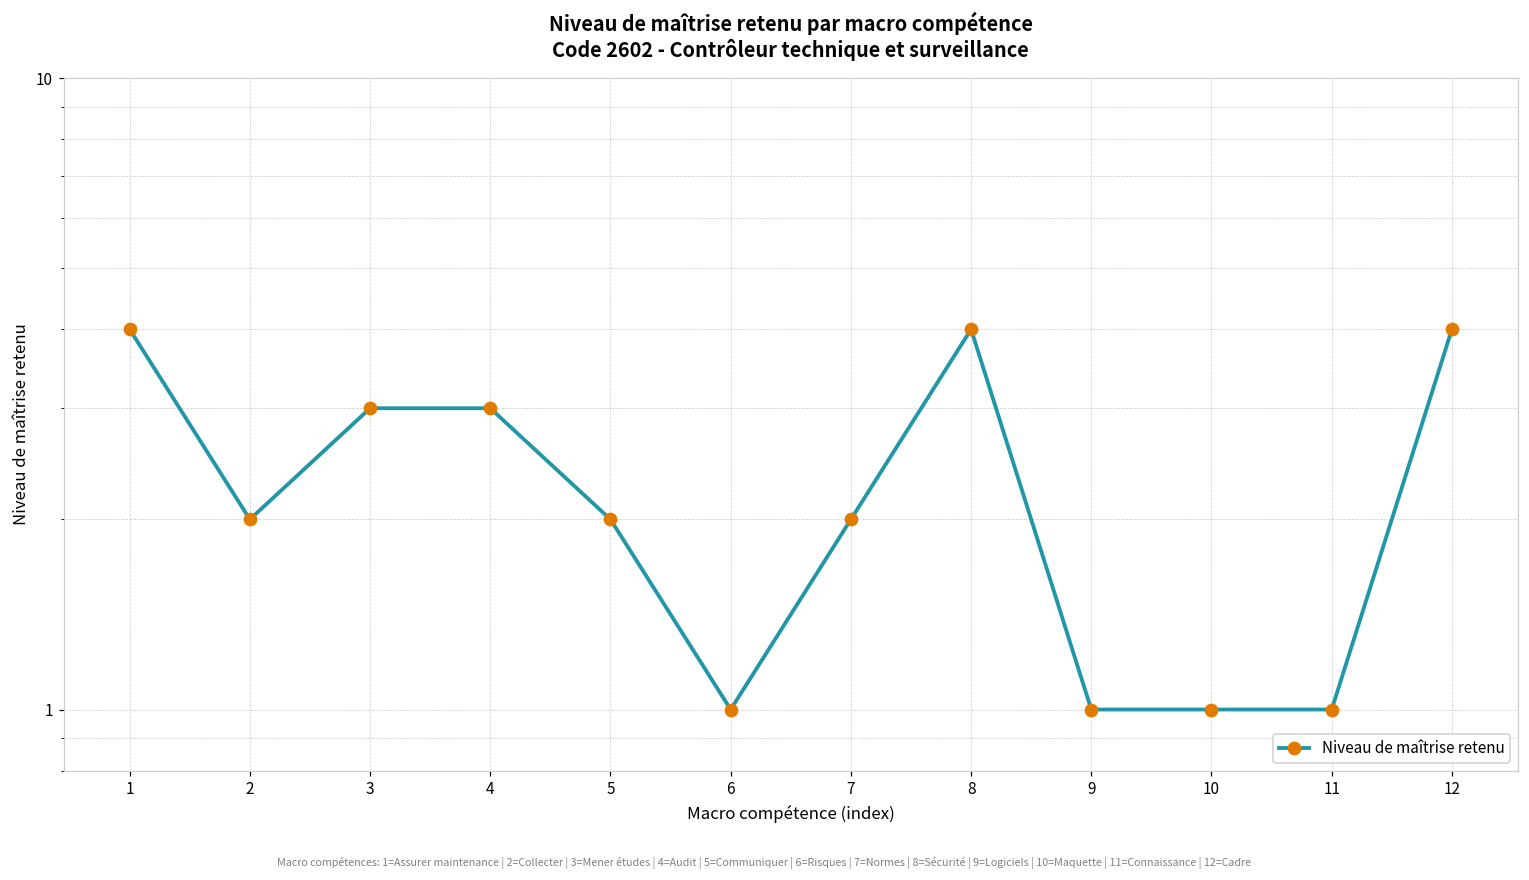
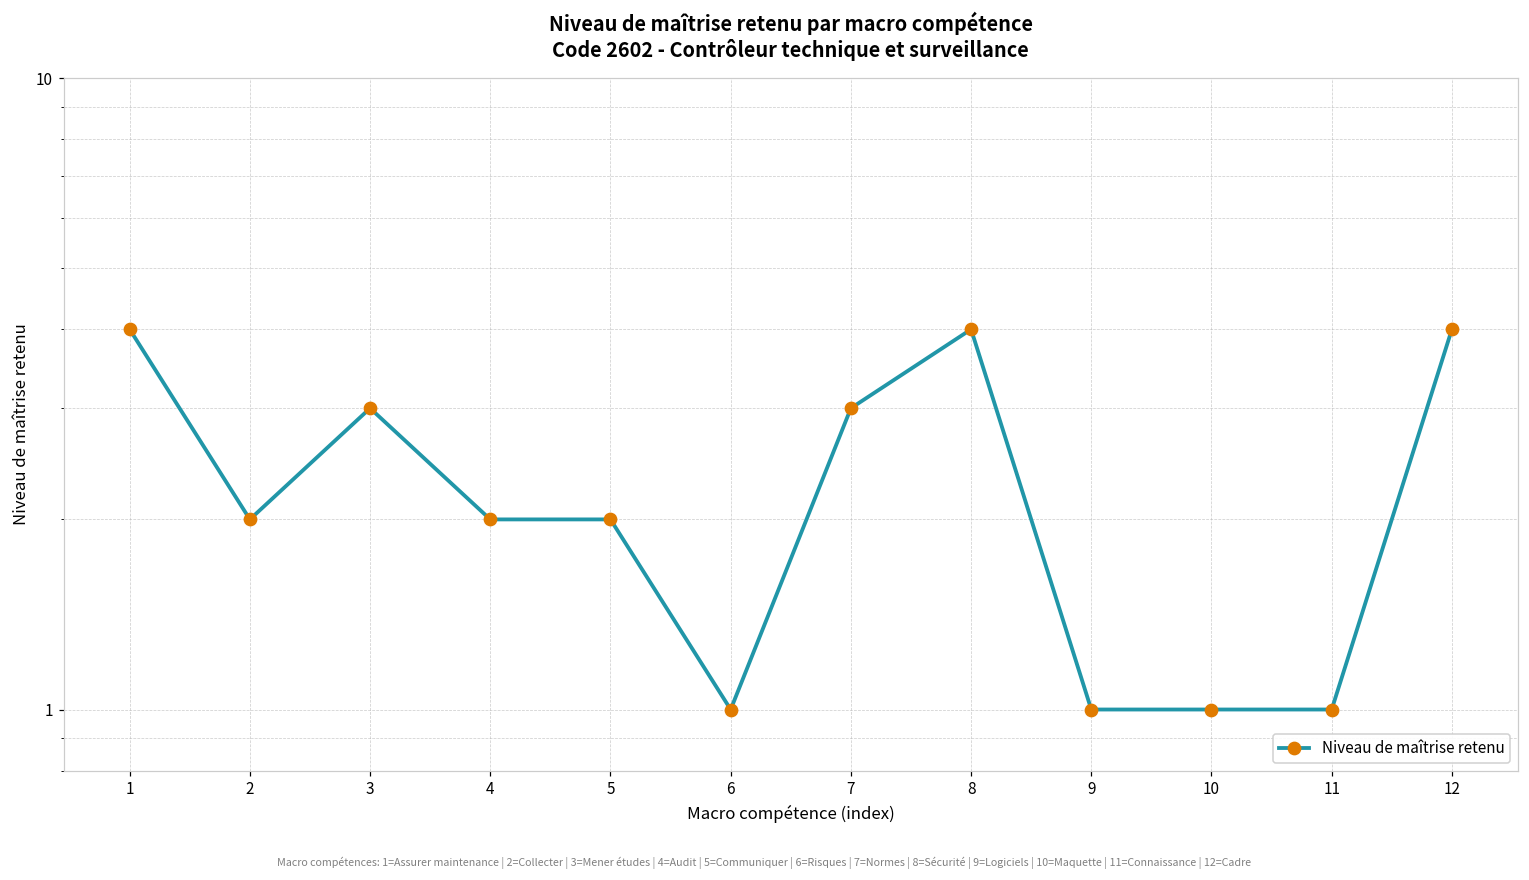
  {
    "1": 4,
    "2": 2,
    "3": 3,
-   "4": 3,
+   "4": 2,
    "5": 2,
    "6": 1,
-   "7": 2,
+   "7": 3,
    "8": 4,
    "9": 1,
    "10": 1,
    "11": 1,
    "12": 4
  }
